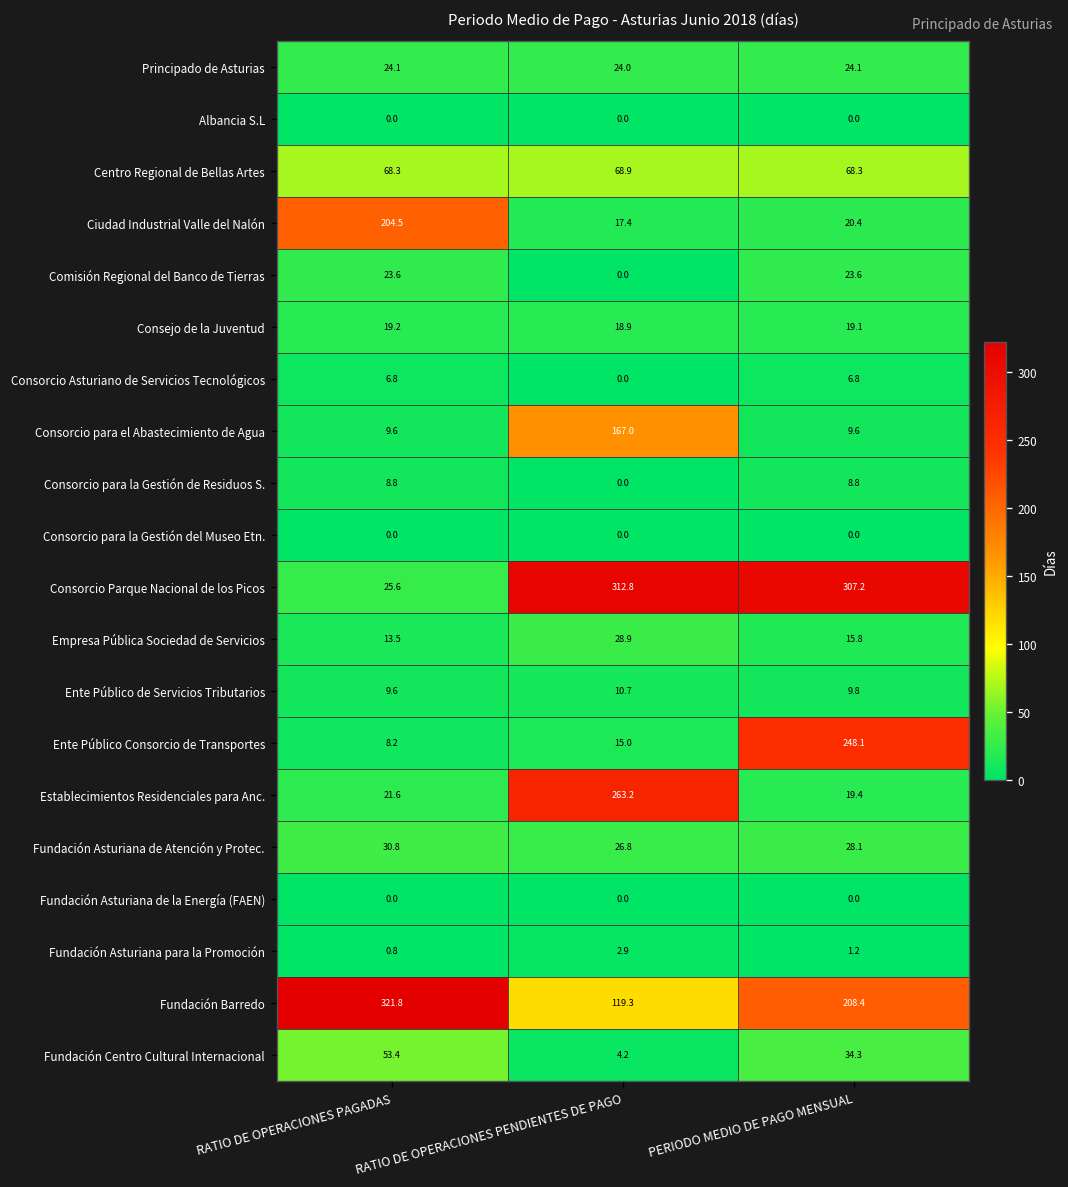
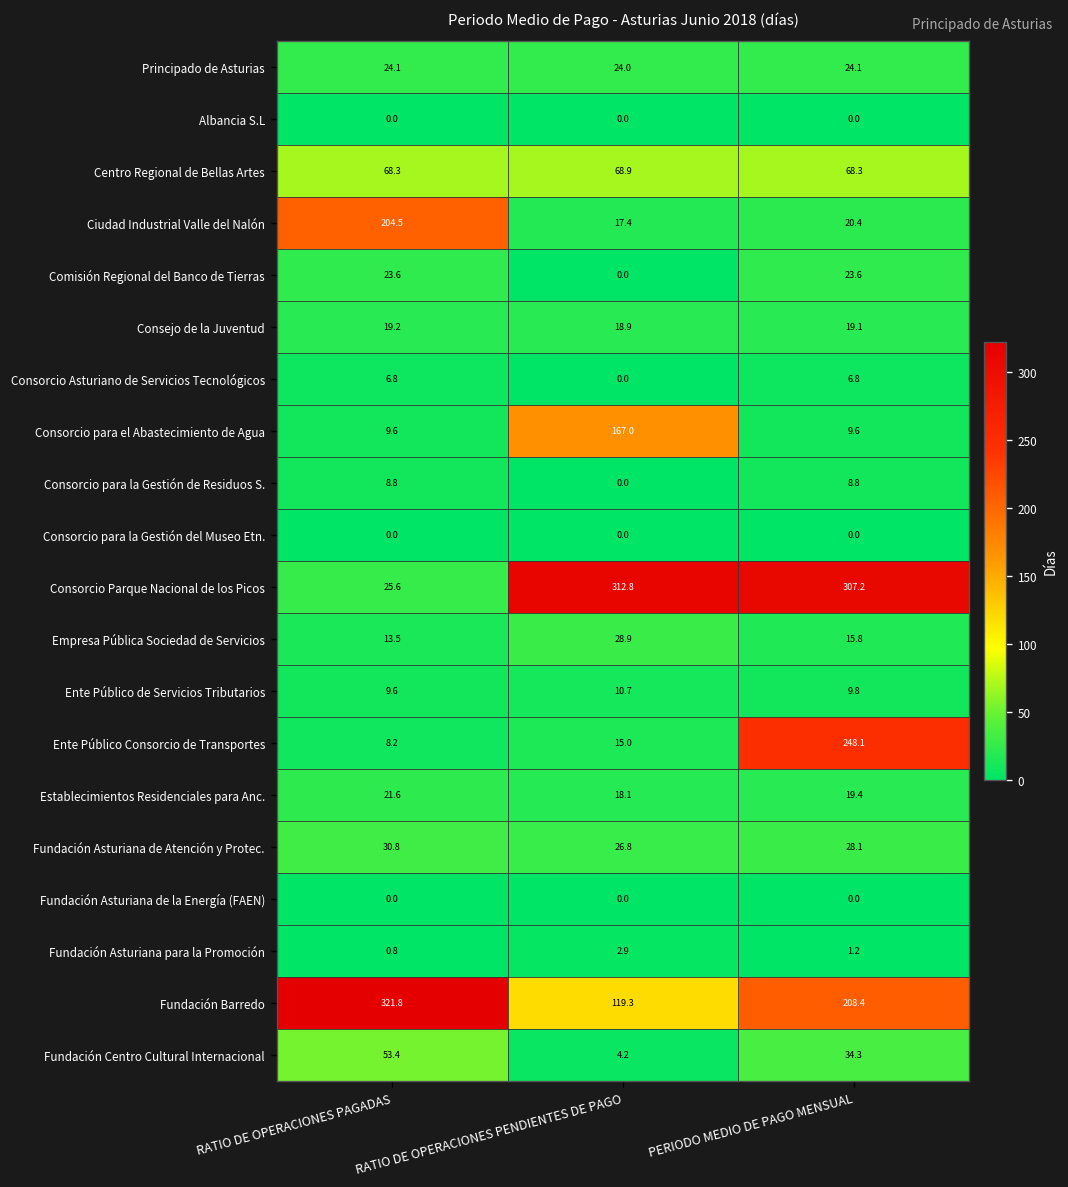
  {
    "Principado de Asturias": {
      "RATIO DE OPERACIONES PAGADAS": 24.1,
      "RATIO DE OPERACIONES PENDIENTES DE PAGO": 24.0,
      "PERIODO MEDIO DE PAGO MENSUAL": 24.1
    },
    "Albancia S.L": {
      "RATIO DE OPERACIONES PAGADAS": 0.0,
      "RATIO DE OPERACIONES PENDIENTES DE PAGO": 0.0,
      "PERIODO MEDIO DE PAGO MENSUAL": 0.0
    },
    "Centro Regional de Bellas Artes": {
      "RATIO DE OPERACIONES PAGADAS": 68.3,
      "RATIO DE OPERACIONES PENDIENTES DE PAGO": 68.9,
      "PERIODO MEDIO DE PAGO MENSUAL": 68.3
    },
    "Ciudad Industrial Valle del Nalón": {
      "RATIO DE OPERACIONES PAGADAS": 204.5,
      "RATIO DE OPERACIONES PENDIENTES DE PAGO": 17.4,
      "PERIODO MEDIO DE PAGO MENSUAL": 20.4
    },
    "Comisión Regional del Banco de Tierras": {
      "RATIO DE OPERACIONES PAGADAS": 23.6,
      "RATIO DE OPERACIONES PENDIENTES DE PAGO": 0.0,
      "PERIODO MEDIO DE PAGO MENSUAL": 23.6
    },
    "Consejo de la Juventud": {
      "RATIO DE OPERACIONES PAGADAS": 19.2,
      "RATIO DE OPERACIONES PENDIENTES DE PAGO": 18.9,
      "PERIODO MEDIO DE PAGO MENSUAL": 19.1
    },
    "Consorcio Asturiano de Servicios Tecnológicos": {
      "RATIO DE OPERACIONES PAGADAS": 6.8,
      "RATIO DE OPERACIONES PENDIENTES DE PAGO": 0.0,
      "PERIODO MEDIO DE PAGO MENSUAL": 6.8
    },
    "Consorcio para el Abastecimiento de Agua": {
      "RATIO DE OPERACIONES PAGADAS": 9.6,
      "RATIO DE OPERACIONES PENDIENTES DE PAGO": 167.0,
      "PERIODO MEDIO DE PAGO MENSUAL": 9.6
    },
    "Consorcio para la Gestión de Residuos S.": {
      "RATIO DE OPERACIONES PAGADAS": 8.8,
      "RATIO DE OPERACIONES PENDIENTES DE PAGO": 0.0,
      "PERIODO MEDIO DE PAGO MENSUAL": 8.8
    },
    "Consorcio para la Gestión del Museo Etn.": {
      "RATIO DE OPERACIONES PAGADAS": 0.0,
      "RATIO DE OPERACIONES PENDIENTES DE PAGO": 0.0,
      "PERIODO MEDIO DE PAGO MENSUAL": 0.0
    },
    "Consorcio Parque Nacional de los Picos": {
      "RATIO DE OPERACIONES PAGADAS": 25.6,
      "RATIO DE OPERACIONES PENDIENTES DE PAGO": 312.8,
      "PERIODO MEDIO DE PAGO MENSUAL": 307.2
    },
    "Empresa Pública Sociedad de Servicios": {
      "RATIO DE OPERACIONES PAGADAS": 13.5,
      "RATIO DE OPERACIONES PENDIENTES DE PAGO": 28.9,
      "PERIODO MEDIO DE PAGO MENSUAL": 15.8
    },
    "Ente Público de Servicios Tributarios": {
      "RATIO DE OPERACIONES PAGADAS": 9.6,
      "RATIO DE OPERACIONES PENDIENTES DE PAGO": 10.7,
      "PERIODO MEDIO DE PAGO MENSUAL": 9.8
    },
    "Ente Público Consorcio de Transportes": {
      "RATIO DE OPERACIONES PAGADAS": 8.2,
      "RATIO DE OPERACIONES PENDIENTES DE PAGO": 15.0,
      "PERIODO MEDIO DE PAGO MENSUAL": 248.1
    },
    "Establecimientos Residenciales para Anc.": {
      "RATIO DE OPERACIONES PAGADAS": 21.6,
-     "RATIO DE OPERACIONES PENDIENTES DE PAGO": 263.2,
+     "RATIO DE OPERACIONES PENDIENTES DE PAGO": 18.1,
      "PERIODO MEDIO DE PAGO MENSUAL": 19.4
    },
    "Fundación Asturiana de Atención y Protec.": {
      "RATIO DE OPERACIONES PAGADAS": 30.8,
      "RATIO DE OPERACIONES PENDIENTES DE PAGO": 26.8,
      "PERIODO MEDIO DE PAGO MENSUAL": 28.1
    },
    "Fundación Asturiana de la Energía (FAEN)": {
      "RATIO DE OPERACIONES PAGADAS": 0.0,
      "RATIO DE OPERACIONES PENDIENTES DE PAGO": 0.0,
      "PERIODO MEDIO DE PAGO MENSUAL": 0.0
    },
    "Fundación Asturiana para la Promoción": {
      "RATIO DE OPERACIONES PAGADAS": 0.8,
      "RATIO DE OPERACIONES PENDIENTES DE PAGO": 2.9,
      "PERIODO MEDIO DE PAGO MENSUAL": 1.2
    },
    "Fundación Barredo": {
      "RATIO DE OPERACIONES PAGADAS": 321.8,
      "RATIO DE OPERACIONES PENDIENTES DE PAGO": 119.3,
      "PERIODO MEDIO DE PAGO MENSUAL": 208.4
    },
    "Fundación Centro Cultural Internacional": {
      "RATIO DE OPERACIONES PAGADAS": 53.4,
      "RATIO DE OPERACIONES PENDIENTES DE PAGO": 4.2,
      "PERIODO MEDIO DE PAGO MENSUAL": 34.3
    }
  }
